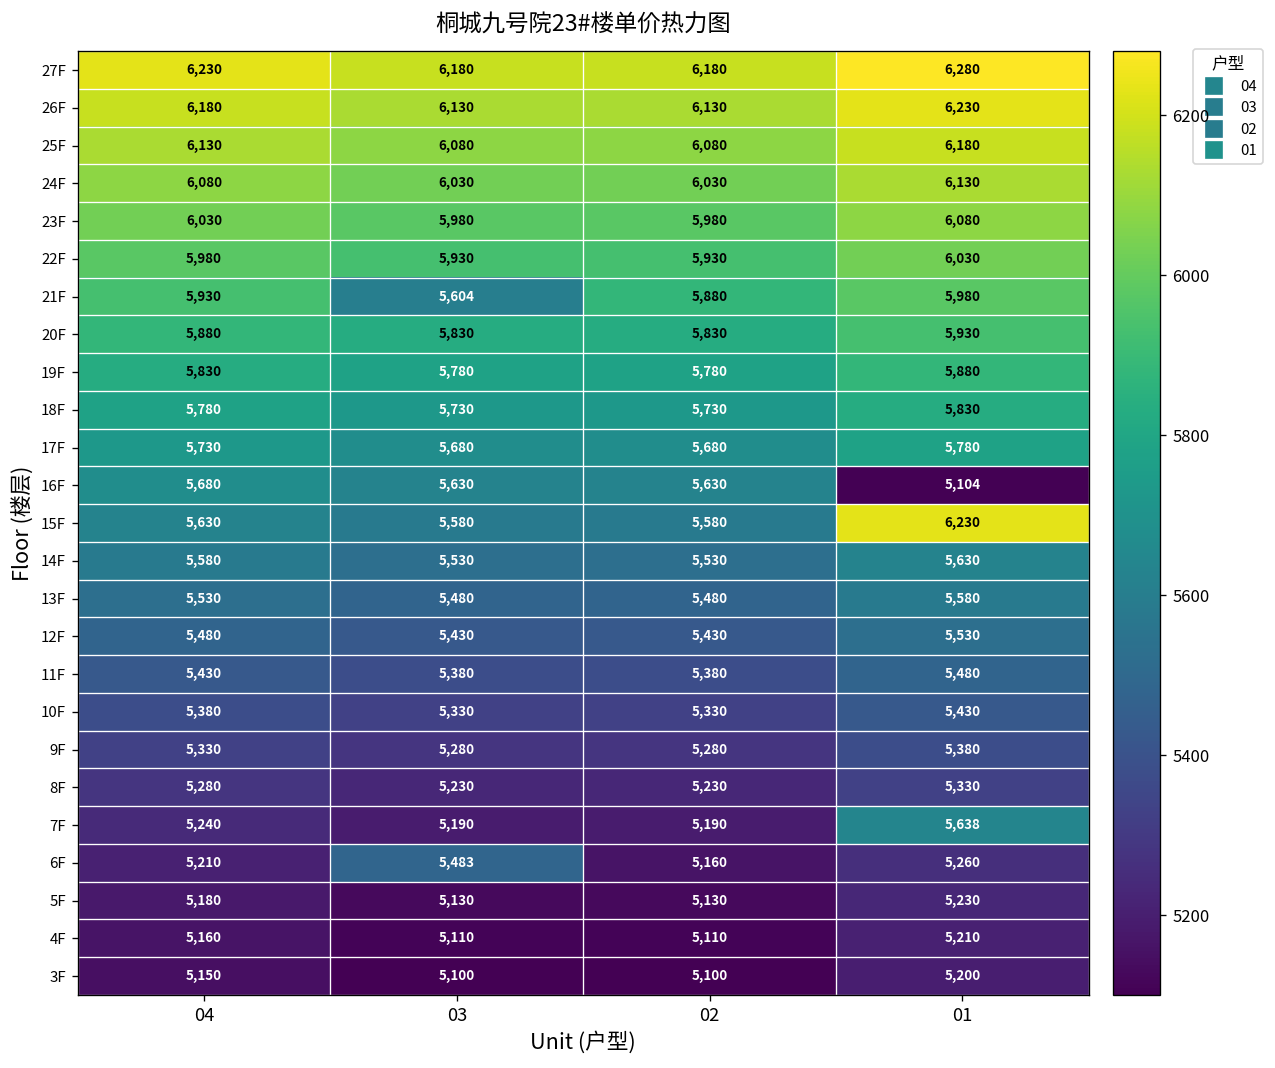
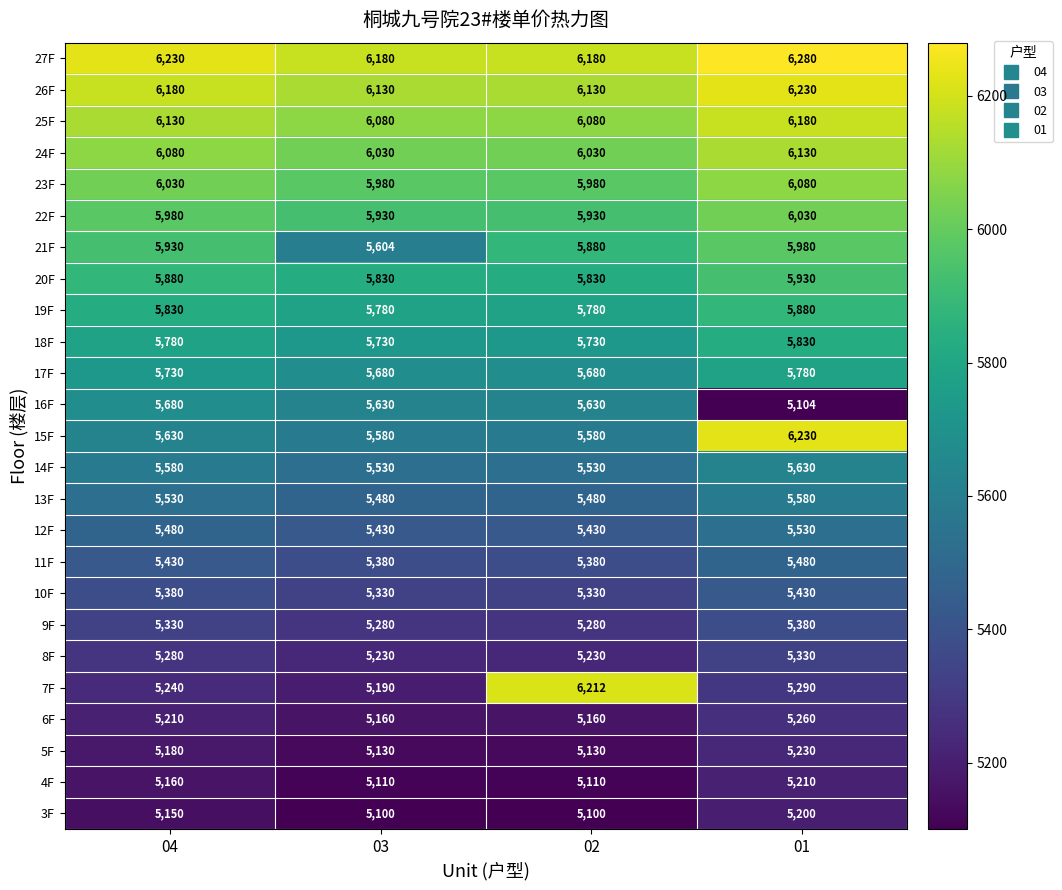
  {
    "27F": {
      "04": "6,230",
      "03": "6,180",
      "02": "6,180",
      "01": "6,280"
    },
    "26F": {
      "04": "6,180",
      "03": "6,130",
      "02": "6,130",
      "01": "6,230"
    },
    "25F": {
      "04": "6,130",
      "03": "6,080",
      "02": "6,080",
      "01": "6,180"
    },
    "24F": {
      "04": "6,080",
      "03": "6,030",
      "02": "6,030",
      "01": "6,130"
    },
    "23F": {
      "04": "6,030",
      "03": "5,980",
      "02": "5,980",
      "01": "6,080"
    },
    "22F": {
      "04": "5,980",
      "03": "5,930",
      "02": "5,930",
      "01": "6,030"
    },
    "21F": {
      "04": "5,930",
      "03": "5,604",
      "02": "5,880",
      "01": "5,980"
    },
    "20F": {
      "04": "5,880",
      "03": "5,830",
      "02": "5,830",
      "01": "5,930"
    },
    "19F": {
      "04": "5,830",
      "03": "5,780",
      "02": "5,780",
      "01": "5,880"
    },
    "18F": {
      "04": "5,780",
      "03": "5,730",
      "02": "5,730",
      "01": "5,830"
    },
    "17F": {
      "04": "5,730",
      "03": "5,680",
      "02": "5,680",
      "01": "5,780"
    },
    "16F": {
      "04": "5,680",
      "03": "5,630",
      "02": "5,630",
      "01": "5,104"
    },
    "15F": {
      "04": "5,630",
      "03": "5,580",
      "02": "5,580",
      "01": "6,230"
    },
    "14F": {
      "04": "5,580",
      "03": "5,530",
      "02": "5,530",
      "01": "5,630"
    },
    "13F": {
      "04": "5,530",
      "03": "5,480",
      "02": "5,480",
      "01": "5,580"
    },
    "12F": {
      "04": "5,480",
      "03": "5,430",
      "02": "5,430",
      "01": "5,530"
    },
    "11F": {
      "04": "5,430",
      "03": "5,380",
      "02": "5,380",
      "01": "5,480"
    },
    "10F": {
      "04": "5,380",
      "03": "5,330",
      "02": "5,330",
      "01": "5,430"
    },
    "9F": {
      "04": "5,330",
      "03": "5,280",
      "02": "5,280",
      "01": "5,380"
    },
    "8F": {
      "04": "5,280",
      "03": "5,230",
      "02": "5,230",
      "01": "5,330"
    },
    "7F": {
      "04": "5,240",
      "03": "5,190",
-     "02": "5,190",
-     "01": "5,638"
+     "02": "6,212",
+     "01": "5,290"
    },
    "6F": {
      "04": "5,210",
-     "03": "5,483",
+     "03": "5,160",
      "02": "5,160",
      "01": "5,260"
    },
    "5F": {
      "04": "5,180",
      "03": "5,130",
      "02": "5,130",
      "01": "5,230"
    },
    "4F": {
      "04": "5,160",
      "03": "5,110",
      "02": "5,110",
      "01": "5,210"
    },
    "3F": {
      "04": "5,150",
      "03": "5,100",
      "02": "5,100",
      "01": "5,200"
    }
  }
